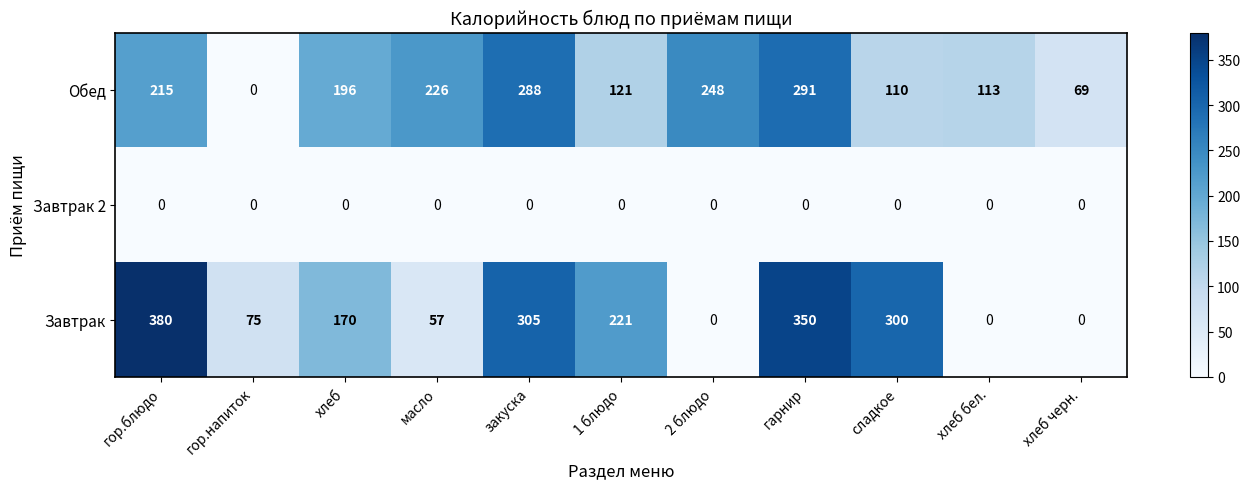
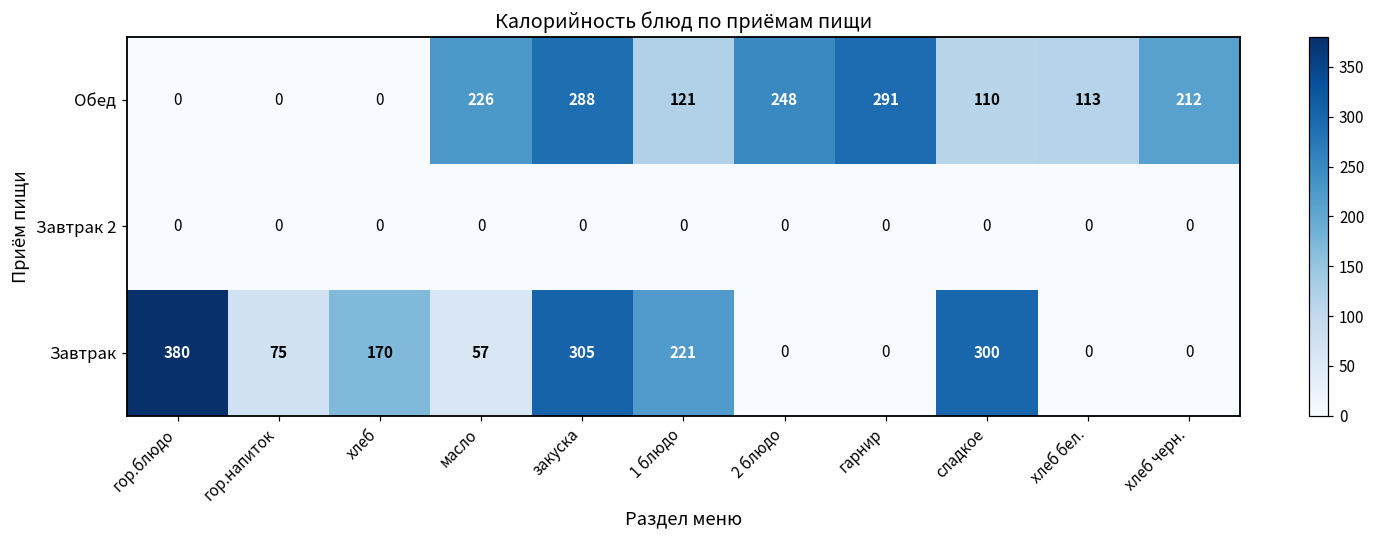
  {
    "Обед": {
-     "гор.блюдо": 215,
+     "гор.блюдо": 0,
      "гор.напиток": 0,
-     "хлеб": 196,
+     "хлеб": 0,
      "масло": 226,
      "закуска": 288,
      "1 блюдо": 121,
      "2 блюдо": 248,
      "гарнир": 291,
      "сладкое": 110,
      "хлеб бел.": 113,
-     "хлеб черн.": 69
+     "хлеб черн.": 212
    },
    "Завтрак 2": {
      "гор.блюдо": 0,
      "гор.напиток": 0,
      "хлеб": 0,
      "масло": 0,
      "закуска": 0,
      "1 блюдо": 0,
      "2 блюдо": 0,
      "гарнир": 0,
      "сладкое": 0,
      "хлеб бел.": 0,
      "хлеб черн.": 0
    },
    "Завтрак": {
      "гор.блюдо": 380,
      "гор.напиток": 75,
      "хлеб": 170,
      "масло": 57,
      "закуска": 305,
      "1 блюдо": 221,
      "2 блюдо": 0,
-     "гарнир": 350,
+     "гарнир": 0,
      "сладкое": 300,
      "хлеб бел.": 0,
      "хлеб черн.": 0
    }
  }
